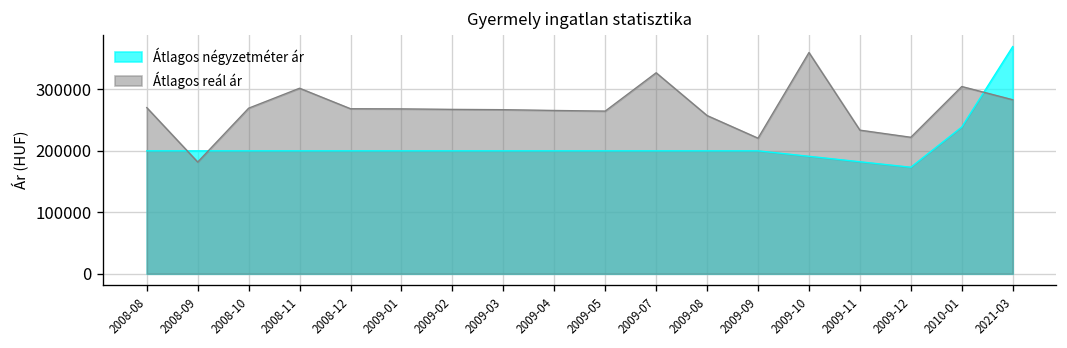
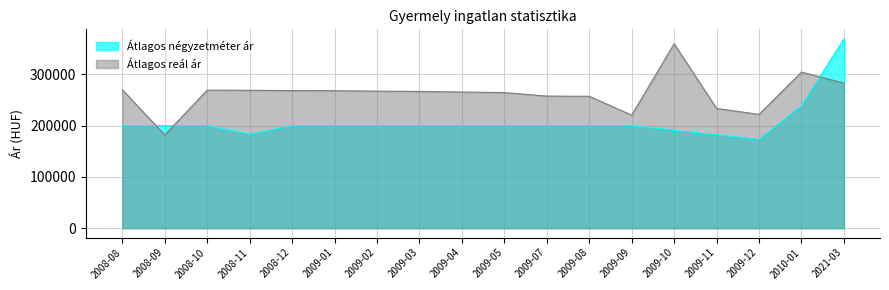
  {
    "Átlagos négyzetméter ár": {
      "2008-08": 200000,
      "2008-09": 200000,
      "2008-10": 200000,
-     "2008-11": 200000,
+     "2008-11": 180000,
      "2008-12": 200000,
      "2009-01": 200000,
      "2009-02": 200000,
      "2009-03": 200000,
      "2009-04": 200000,
      "2009-05": 200000,
      "2009-07": 200000,
      "2009-08": 200000,
      "2009-09": 200000,
      "2009-10": 190000,
      "2009-11": 180000,
      "2009-12": 170000,
      "2010-01": 240000,
      "2021-03": 370000
    },
    "Átlagos reál ár": {
      "2008-08": 270000,
      "2008-09": 180000,
      "2008-10": 270000,
-     "2008-11": 300000,
+     "2008-11": 270000,
      "2008-12": 270000,
      "2009-01": 270000,
      "2009-02": 270000,
      "2009-03": 270000,
      "2009-04": 270000,
      "2009-05": 260000,
-     "2009-07": 330000,
+     "2009-07": 260000,
      "2009-08": 260000,
      "2009-09": 220000,
      "2009-10": 360000,
      "2009-11": 230000,
      "2009-12": 220000,
      "2010-01": 300000,
      "2021-03": 280000
    }
  }
